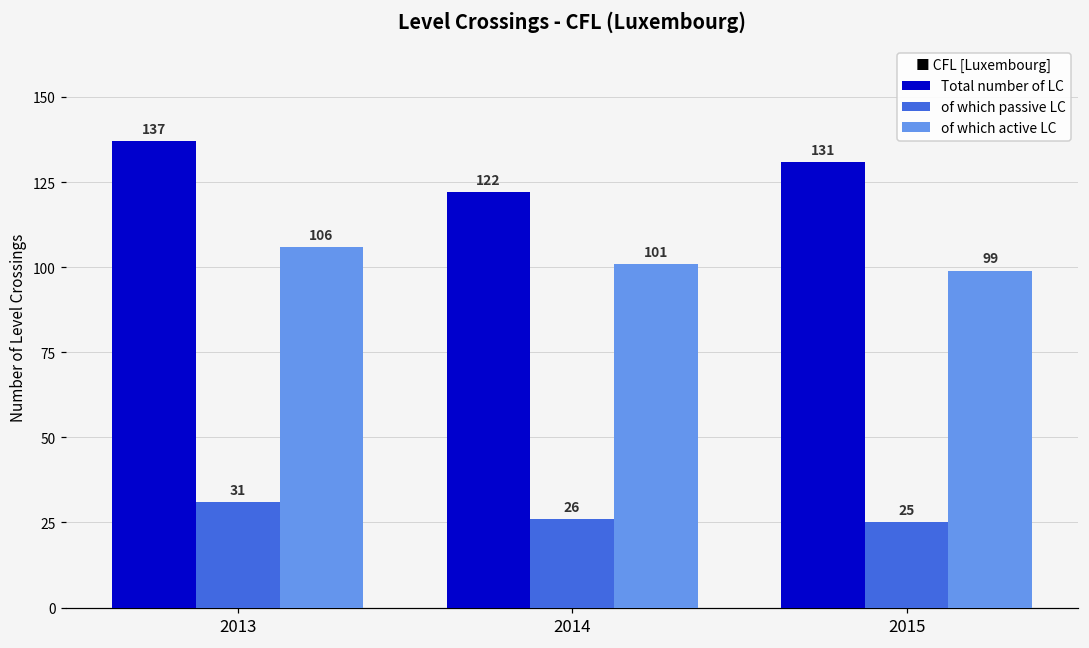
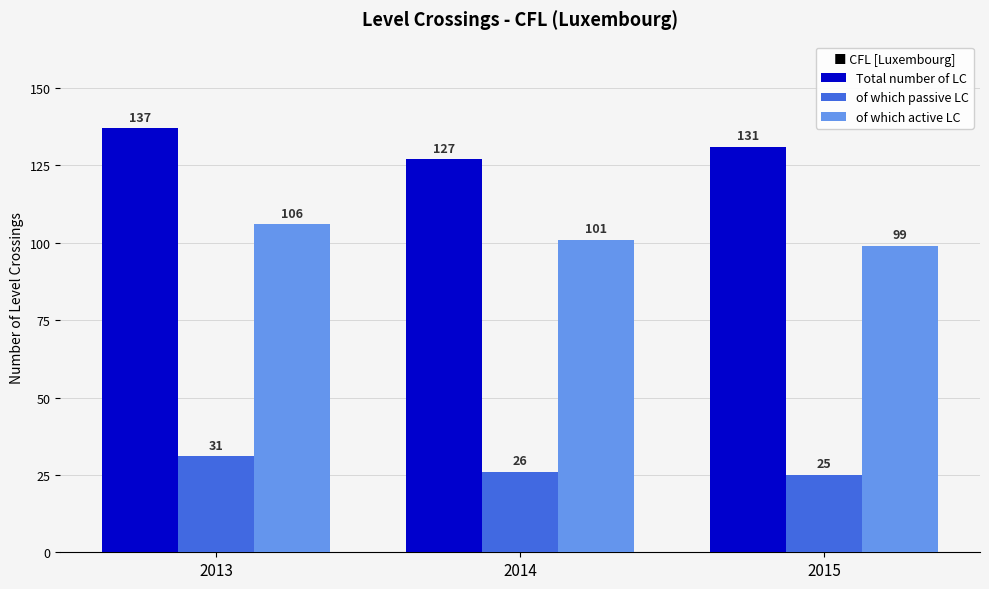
  {
    "Total number of LC": {
      "2013": 137,
-     "2014": 122,
+     "2014": 127,
      "2015": 131
    }
  }
